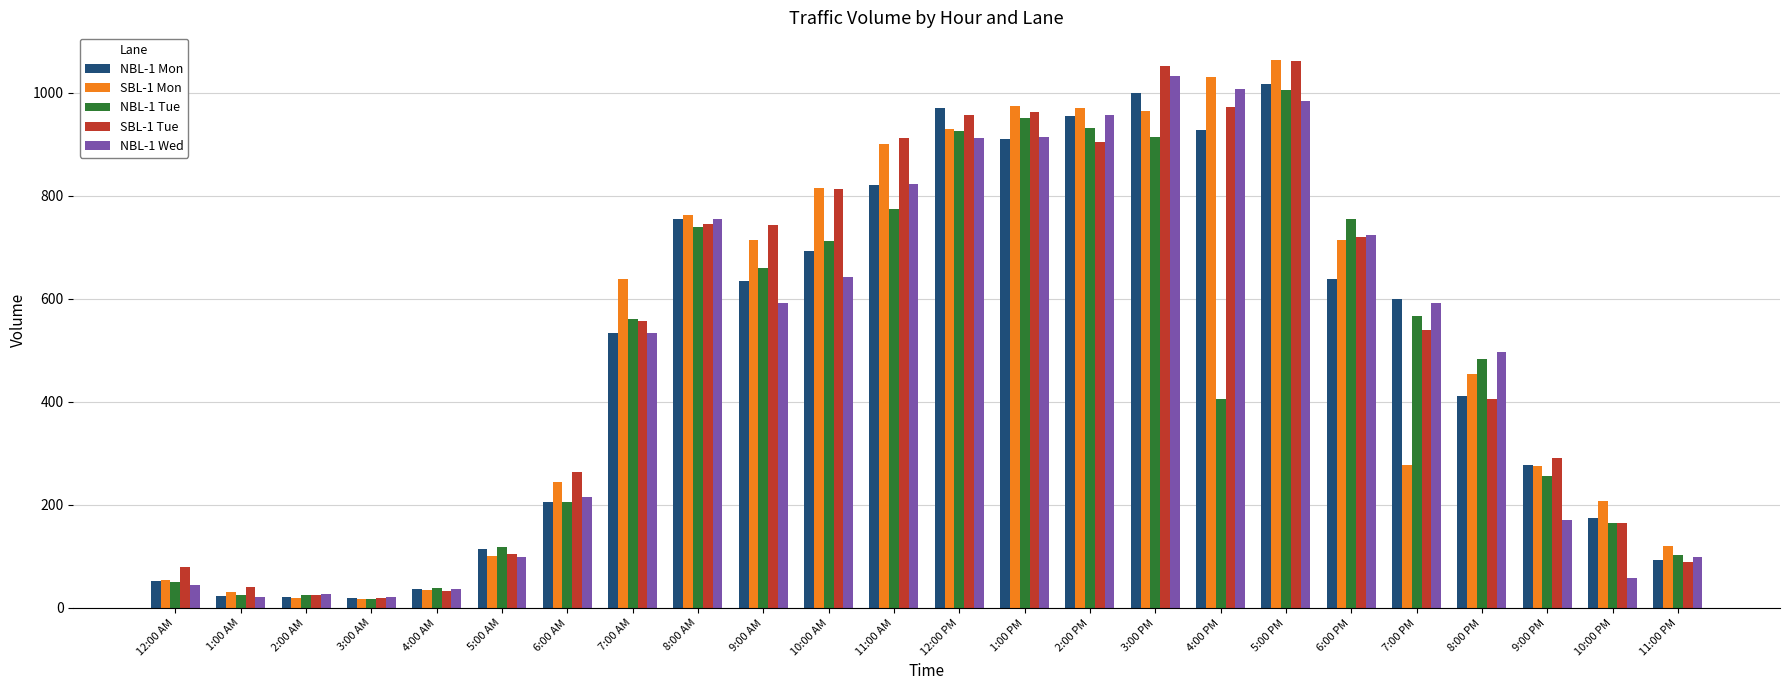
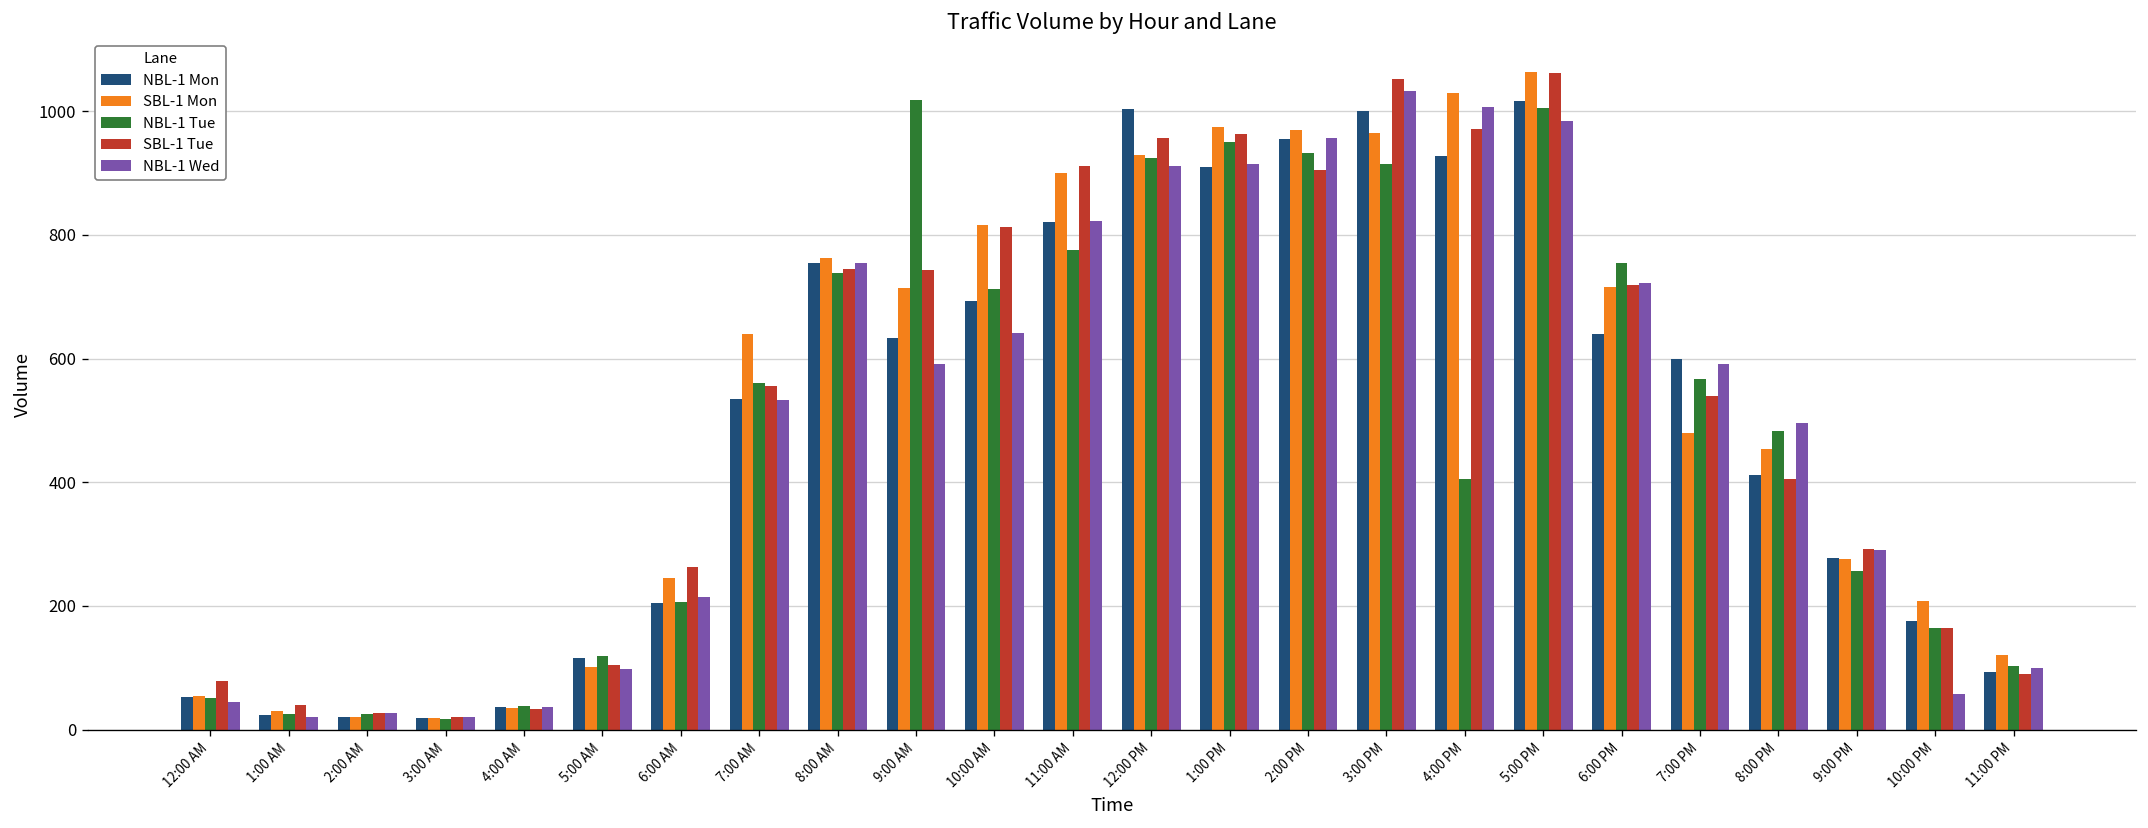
  {
    "NBL-1 Mon": {
      "12:00 AM": 50,
      "1:00 AM": 20,
      "2:00 AM": 20,
      "3:00 AM": 20,
      "4:00 AM": 40,
      "5:00 AM": 120,
      "6:00 AM": 210,
      "7:00 AM": 530,
      "8:00 AM": 760,
      "9:00 AM": 630,
      "10:00 AM": 690,
      "11:00 AM": 820,
-     "12:00 PM": 970,
+     "12:00 PM": 1000,
      "1:00 PM": 910,
      "2:00 PM": 960,
      "3:00 PM": 1000,
      "4:00 PM": 930,
      "5:00 PM": 1020,
      "6:00 PM": 640,
      "7:00 PM": 600,
      "8:00 PM": 410,
      "9:00 PM": 280,
      "10:00 PM": 180,
      "11:00 PM": 90
    },
    "SBL-1 Mon": {
      "12:00 AM": 50,
      "1:00 AM": 30,
      "2:00 AM": 20,
      "3:00 AM": 20,
      "4:00 AM": 40,
      "5:00 AM": 100,
      "6:00 AM": 250,
      "7:00 AM": 640,
      "8:00 AM": 760,
      "9:00 AM": 710,
      "10:00 AM": 820,
      "11:00 AM": 900,
      "12:00 PM": 930,
      "1:00 PM": 980,
      "2:00 PM": 970,
      "3:00 PM": 970,
      "4:00 PM": 1030,
      "5:00 PM": 1060,
      "6:00 PM": 720,
-     "7:00 PM": 280,
+     "7:00 PM": 480,
      "8:00 PM": 450,
      "9:00 PM": 280,
      "10:00 PM": 210,
      "11:00 PM": 120
    },
    "NBL-1 Tue": {
      "12:00 AM": 50,
      "1:00 AM": 30,
      "2:00 AM": 30,
      "3:00 AM": 20,
      "4:00 AM": 40,
      "5:00 AM": 120,
      "6:00 AM": 210,
      "7:00 AM": 560,
      "8:00 AM": 740,
-     "9:00 AM": 660,
+     "9:00 AM": 1020,
      "10:00 AM": 710,
      "11:00 AM": 780,
      "12:00 PM": 930,
      "1:00 PM": 950,
      "2:00 PM": 930,
      "3:00 PM": 920,
      "4:00 PM": 410,
      "5:00 PM": 1010,
      "6:00 PM": 760,
      "7:00 PM": 570,
      "8:00 PM": 480,
      "9:00 PM": 260,
      "10:00 PM": 160,
      "11:00 PM": 100
    },
    "SBL-1 Tue": {
      "12:00 AM": 80,
      "1:00 AM": 40,
      "2:00 AM": 30,
      "3:00 AM": 20,
      "4:00 AM": 30,
      "5:00 AM": 100,
      "6:00 AM": 260,
      "7:00 AM": 560,
      "8:00 AM": 750,
      "9:00 AM": 740,
      "10:00 AM": 810,
      "11:00 AM": 910,
      "12:00 PM": 960,
      "1:00 PM": 960,
      "2:00 PM": 910,
      "3:00 PM": 1050,
      "4:00 PM": 970,
      "5:00 PM": 1060,
      "6:00 PM": 720,
      "7:00 PM": 540,
      "8:00 PM": 410,
      "9:00 PM": 290,
      "10:00 PM": 170,
      "11:00 PM": 90
    },
    "NBL-1 Wed": {
      "12:00 AM": 50,
      "1:00 AM": 20,
      "2:00 AM": 30,
      "3:00 AM": 20,
      "4:00 AM": 40,
      "5:00 AM": 100,
      "6:00 AM": 220,
      "7:00 AM": 530,
      "8:00 AM": 750,
      "9:00 AM": 590,
      "10:00 AM": 640,
      "11:00 AM": 820,
      "12:00 PM": 910,
      "1:00 PM": 920,
      "2:00 PM": 960,
      "3:00 PM": 1030,
      "4:00 PM": 1010,
      "5:00 PM": 980,
      "6:00 PM": 720,
      "7:00 PM": 590,
      "8:00 PM": 500,
-     "9:00 PM": 170,
+     "9:00 PM": 290,
      "10:00 PM": 60,
      "11:00 PM": 100
    }
  }
